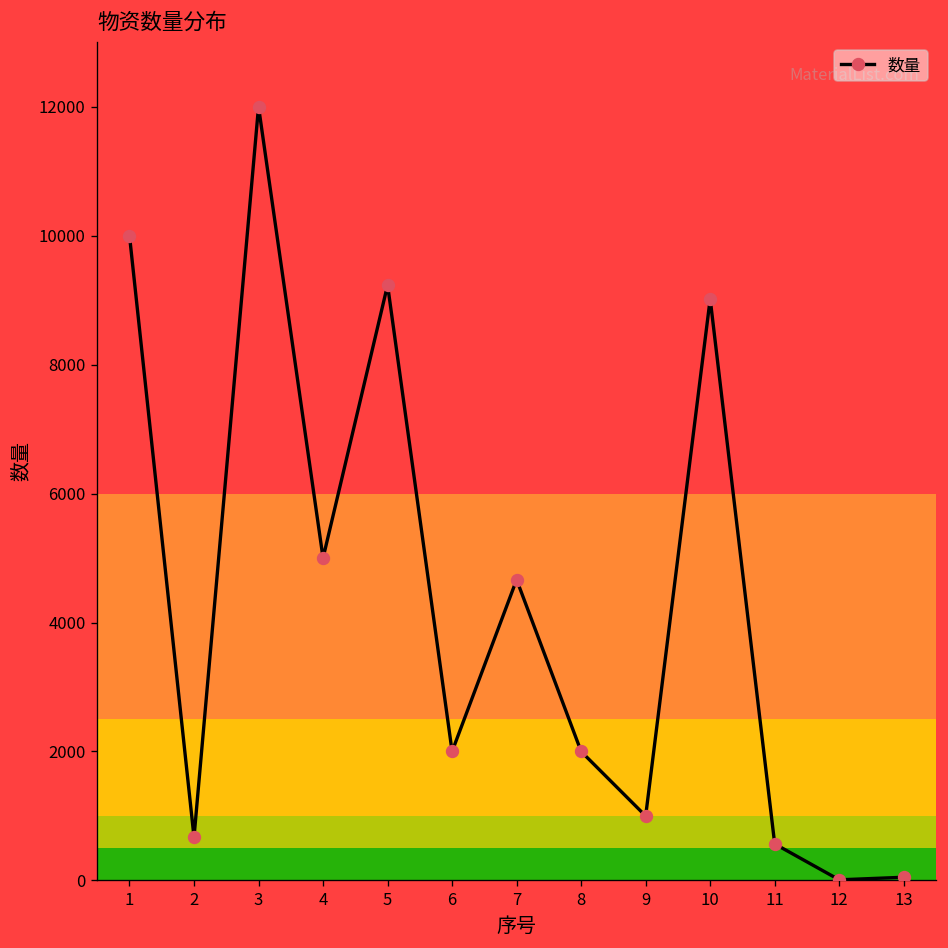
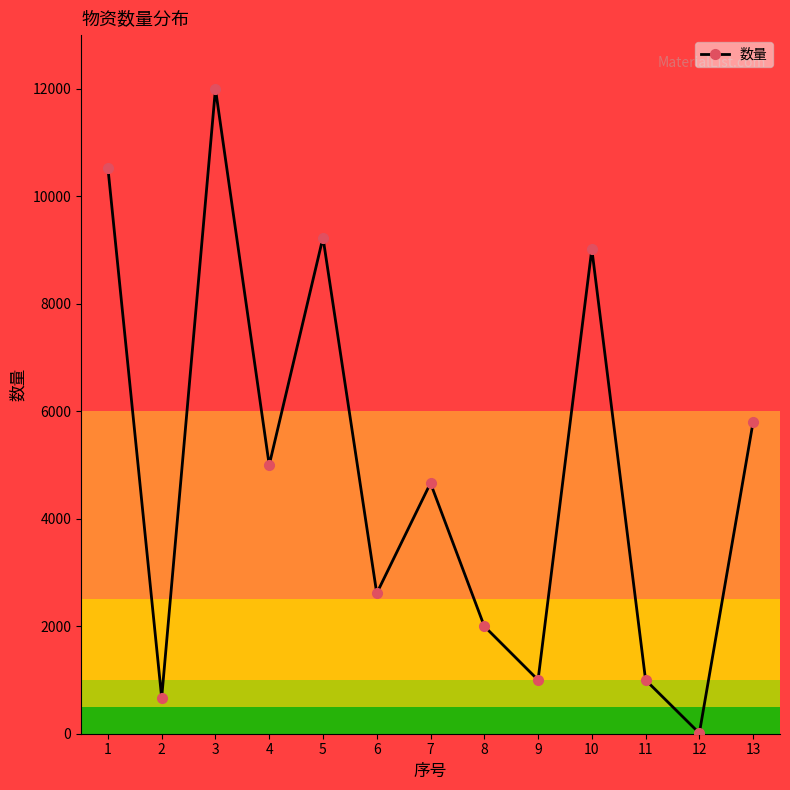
  {
-   "1": 10000,
+   "1": 10500,
    "2": 700,
    "3": 12000,
    "4": 5000,
    "5": 9200,
-   "6": 2000,
+   "6": 2600,
    "7": 4700,
    "8": 2000,
    "9": 1000,
    "10": 9000,
-   "11": 600,
+   "11": 1000,
    "12": 0,
-   "13": 100
+   "13": 5800
  }
